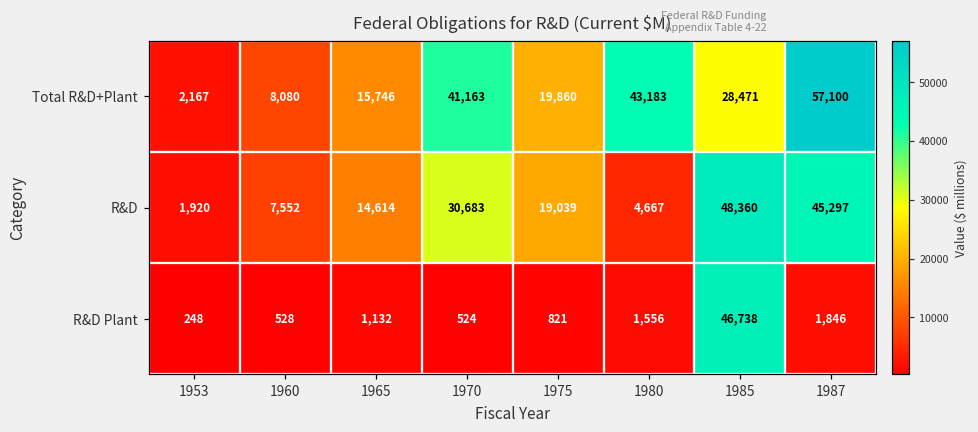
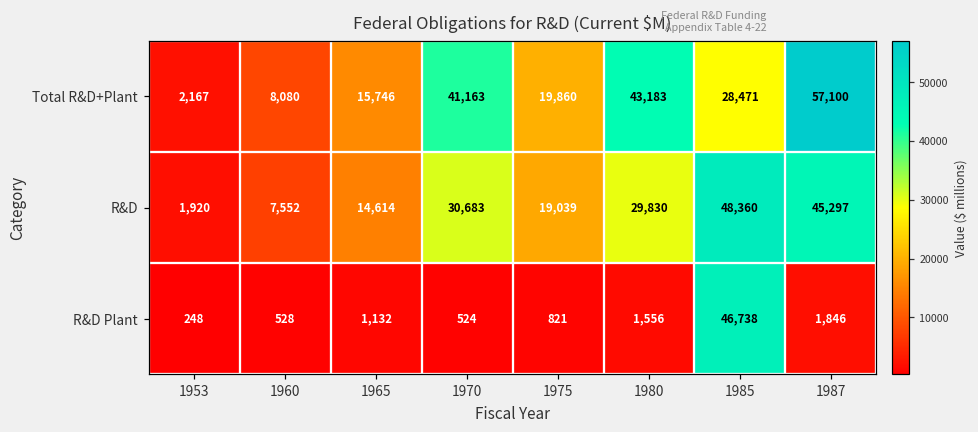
  {
    "Total R&D+Plant": {
      "1953": "2,167",
      "1960": "8,080",
      "1965": "15,746",
      "1970": "41,163",
      "1975": "19,860",
      "1980": "43,183",
      "1985": "28,471",
      "1987": "57,100"
    },
    "R&D": {
      "1953": "1,920",
      "1960": "7,552",
      "1965": "14,614",
      "1970": "30,683",
      "1975": "19,039",
-     "1980": "4,667",
+     "1980": "29,830",
      "1985": "48,360",
      "1987": "45,297"
    },
    "R&D Plant": {
      "1953": "248",
      "1960": "528",
      "1965": "1,132",
      "1970": "524",
      "1975": "821",
      "1980": "1,556",
      "1985": "46,738",
      "1987": "1,846"
    }
  }
